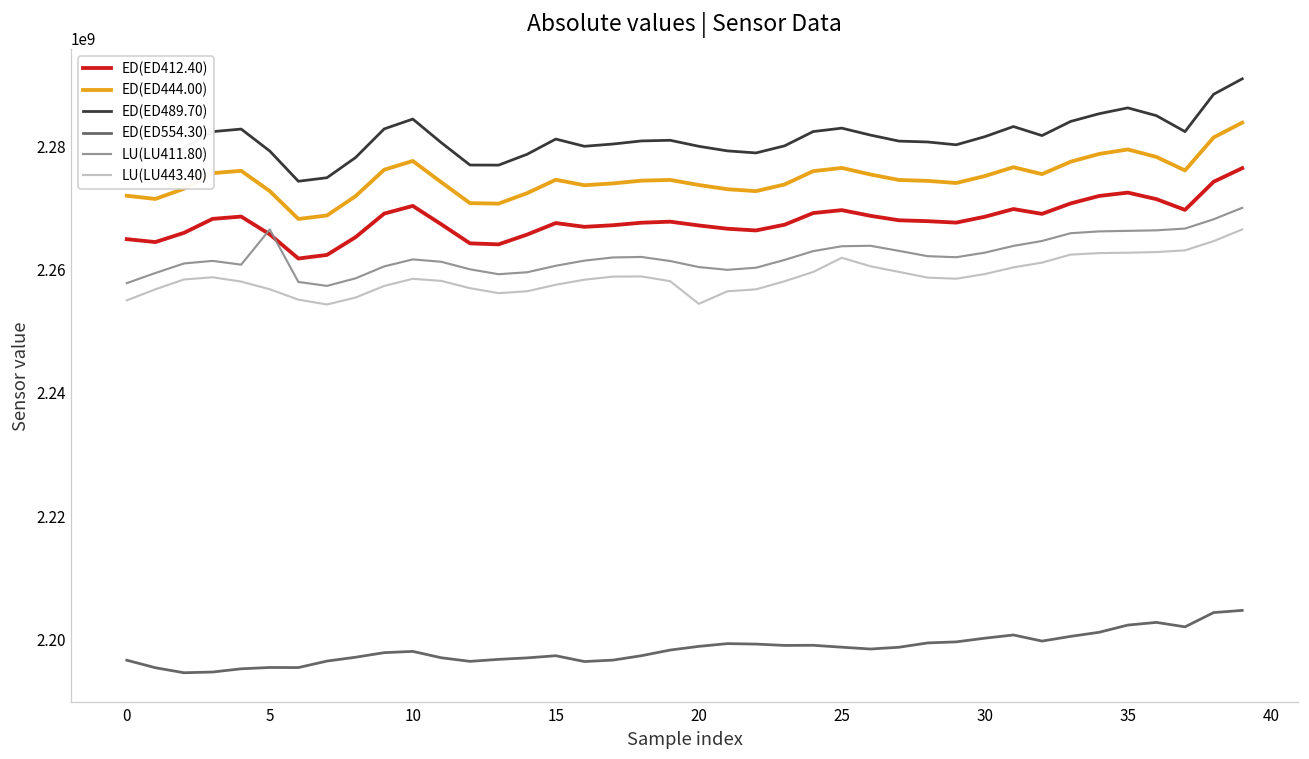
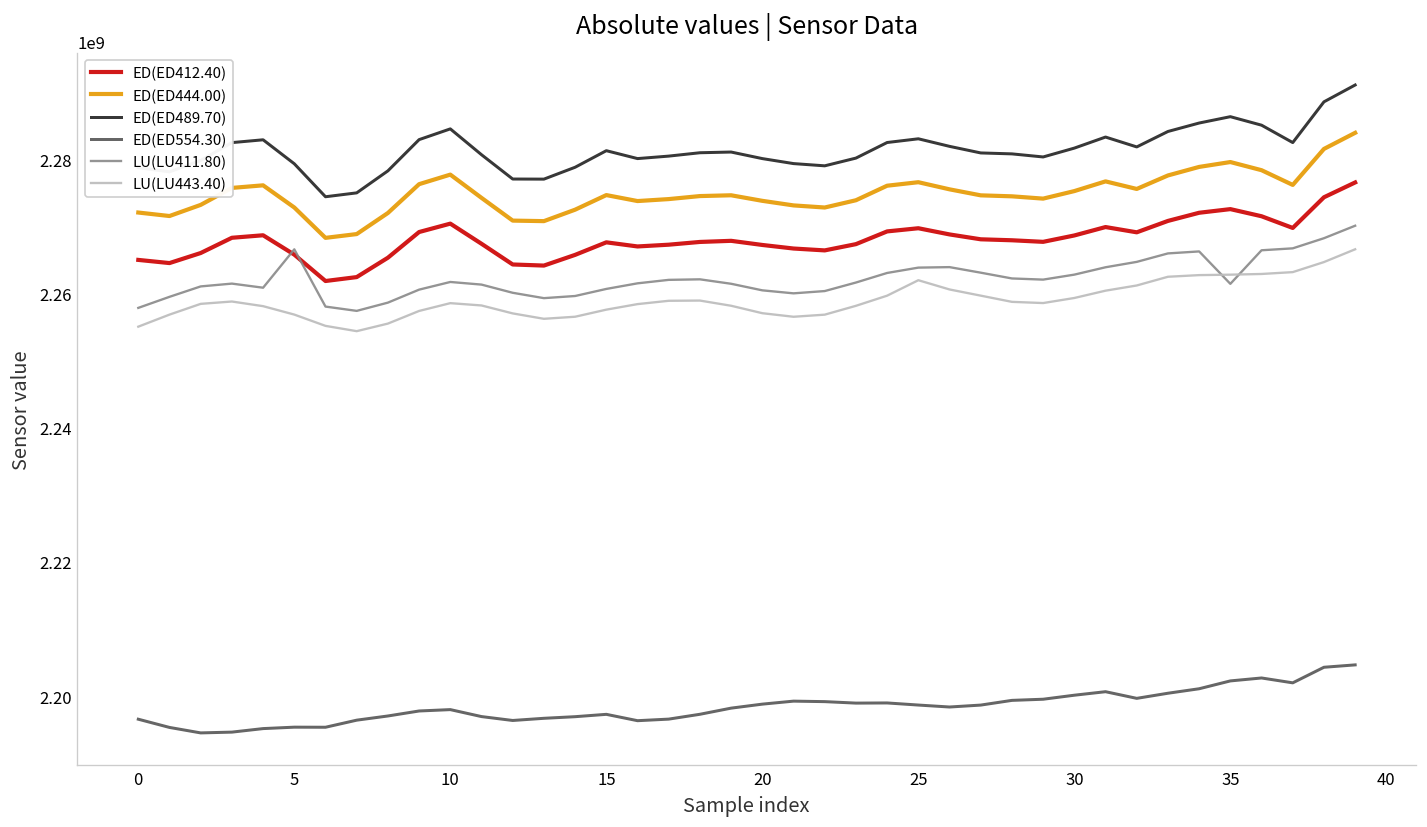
  {
    "ED(ED412.40)": {
      "0": 2265000000,
      "5": 2266000000,
      "10": 2270000000,
      "15": 2268000000,
      "20": 2267000000,
      "25": 2270000000,
      "30": 2269000000,
      "35": 2273000000
    },
    "ED(ED444.00)": {
      "0": 2272000000,
      "5": 2273000000,
      "10": 2278000000,
      "15": 2275000000,
      "20": 2274000000,
      "25": 2277000000,
      "30": 2275000000,
      "35": 2280000000
    },
    "ED(ED489.70)": {
      "5": 2279000000,
      "10": 2284000000,
      "15": 2281000000,
      "20": 2280000000,
      "25": 2283000000,
      "30": 2282000000,
      "35": 2286000000
    },
    "ED(ED554.30)": {
      "0": 2197000000,
      "5": 2195000000,
      "10": 2198000000,
      "15": 2197000000,
      "20": 2199000000,
      "25": 2199000000,
      "30": 2200000000,
      "35": 2202000000
    },
    "LU(LU411.80)": {
      "0": 2258000000,
      "5": 2267000000,
      "10": 2262000000,
      "15": 2261000000,
      "20": 2260000000,
      "25": 2264000000,
      "30": 2263000000,
-     "35": 2266000000
+     "35": 2261000000
    },
    "LU(LU443.40)": {
      "0": 2255000000,
      "5": 2257000000,
      "10": 2259000000,
      "15": 2258000000,
-     "20": 2254000000,
+     "20": 2257000000,
      "25": 2262000000,
      "30": 2259000000,
      "35": 2263000000
    }
  }
